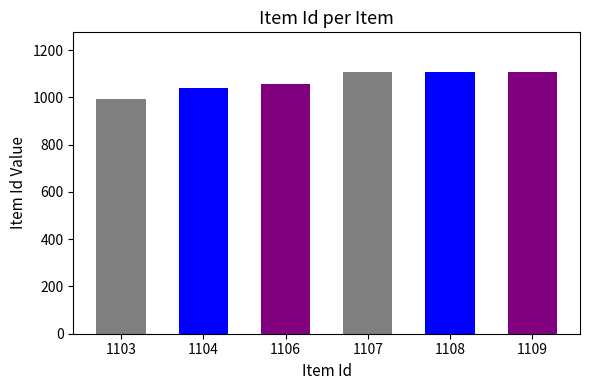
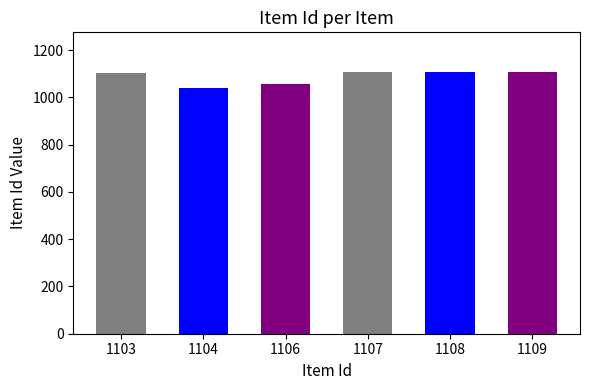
  {
-   "1103": 1000,
+   "1103": 1100,
    "1104": 1040,
    "1106": 1060,
    "1107": 1110,
    "1108": 1110,
    "1109": 1110
  }
